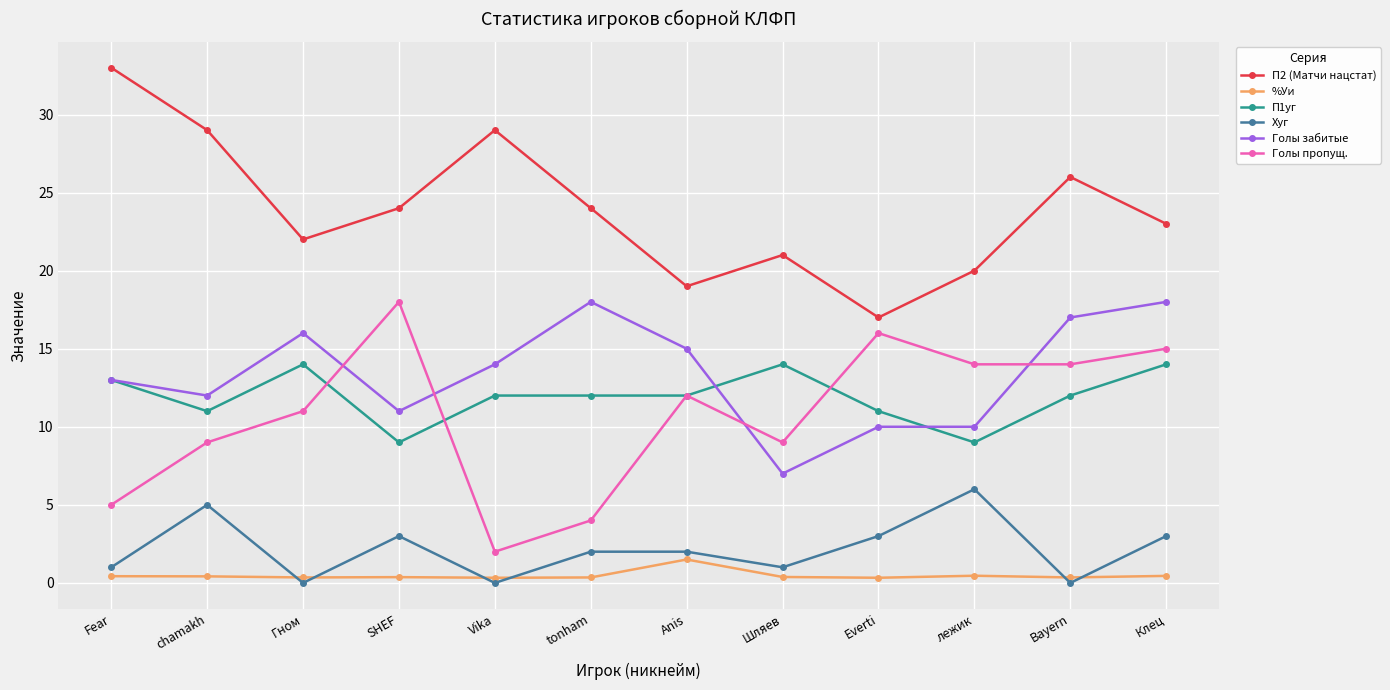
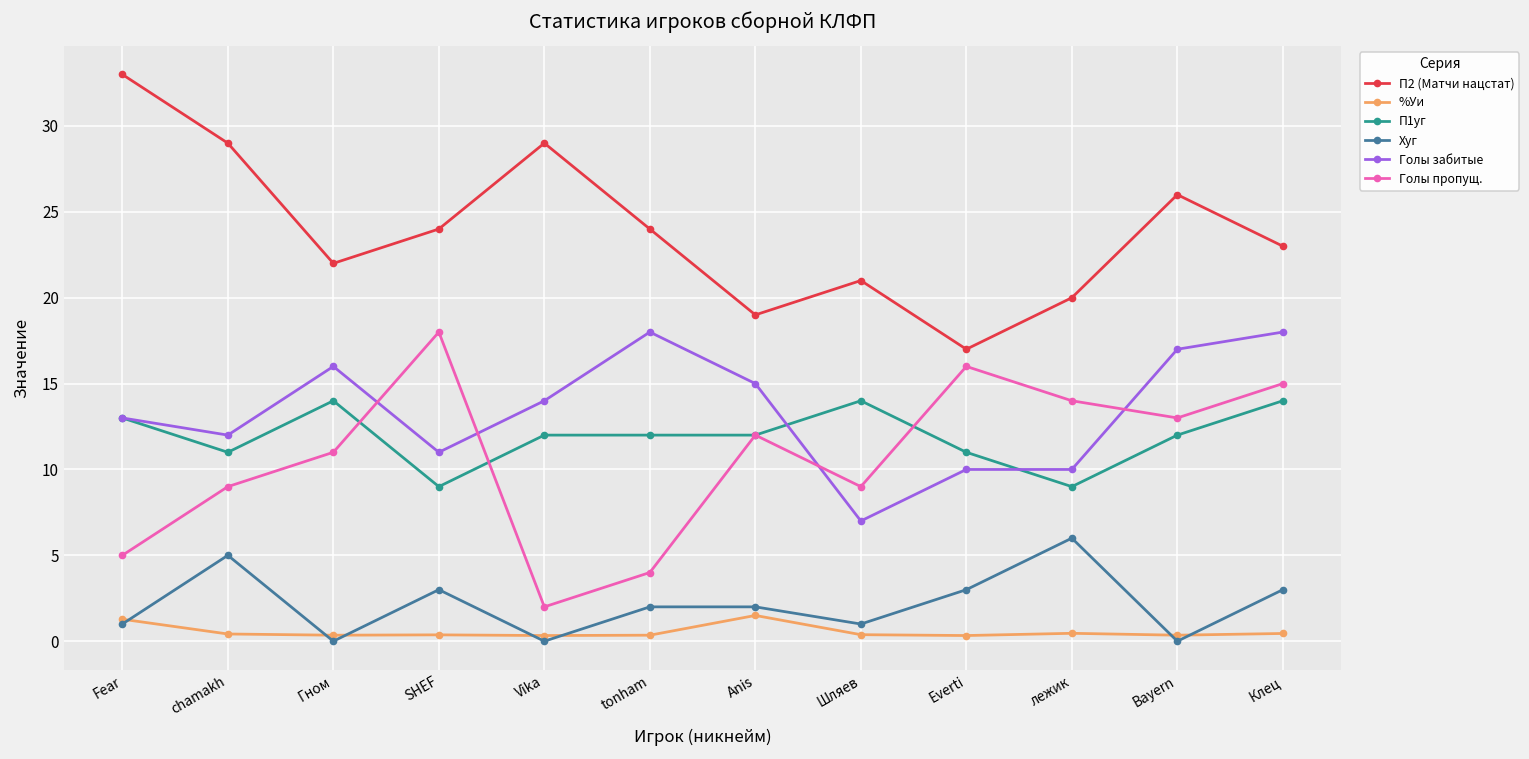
  {
    "П2 (Матчи нацстат)": {
      "Fear": 33.0,
      "chamakh": 29.0,
      "Гном": 22.0,
      "SHEF": 24.0,
      "Vika": 29.0,
      "tonham": 24.0,
      "Anis": 19.0,
      "Шляев": 21.0,
      "Everti": 17.0,
      "лежик": 20.0,
      "Bayern": 26.0,
      "Клец": 23.0
    },
    "%Уи": {
-     "Fear": 0.4,
+     "Fear": 1.3,
      "chamakh": 0.4,
      "Гном": 0.4,
      "SHEF": 0.4,
      "Vika": 0.3,
      "tonham": 0.4,
      "Anis": 1.5,
      "Шляев": 0.4,
      "Everti": 0.3,
      "лежик": 0.5,
      "Bayern": 0.4,
      "Клец": 0.5
    },
    "Голы забитые": {
      "chamakh": 12.0,
      "Гном": 16.0,
      "SHEF": 11.0,
      "Vika": 14.0,
      "tonham": 18.0,
      "Anis": 15.0,
      "Шляев": 7.0,
      "Everti": 10.0,
      "лежик": 10.0,
      "Bayern": 17.0,
      "Клец": 18.0
    },
    "Голы пропущ.": {
      "Fear": 5,
      "chamakh": 9,
      "Гном": 11,
      "SHEF": 18,
      "Vika": 2,
      "tonham": 4,
      "Шляев": 9,
      "Everti": 16,
      "лежик": 14,
-     "Bayern": 14,
+     "Bayern": 13,
      "Клец": 15
    }
  }
